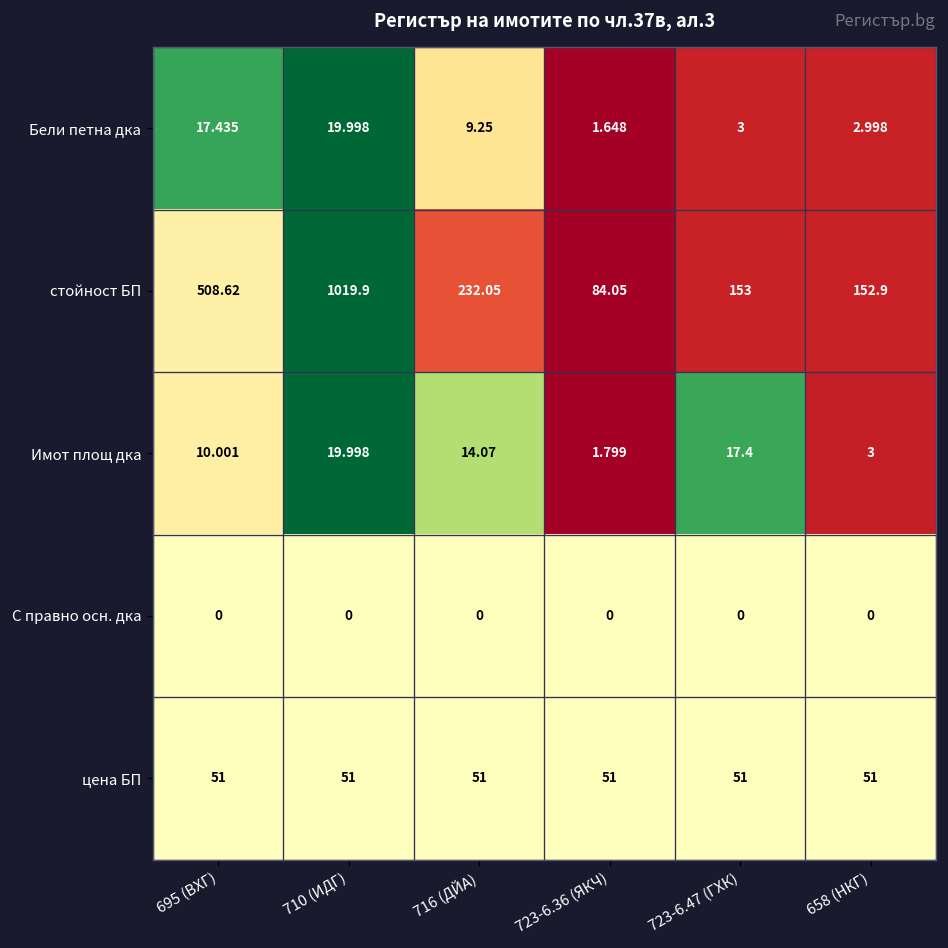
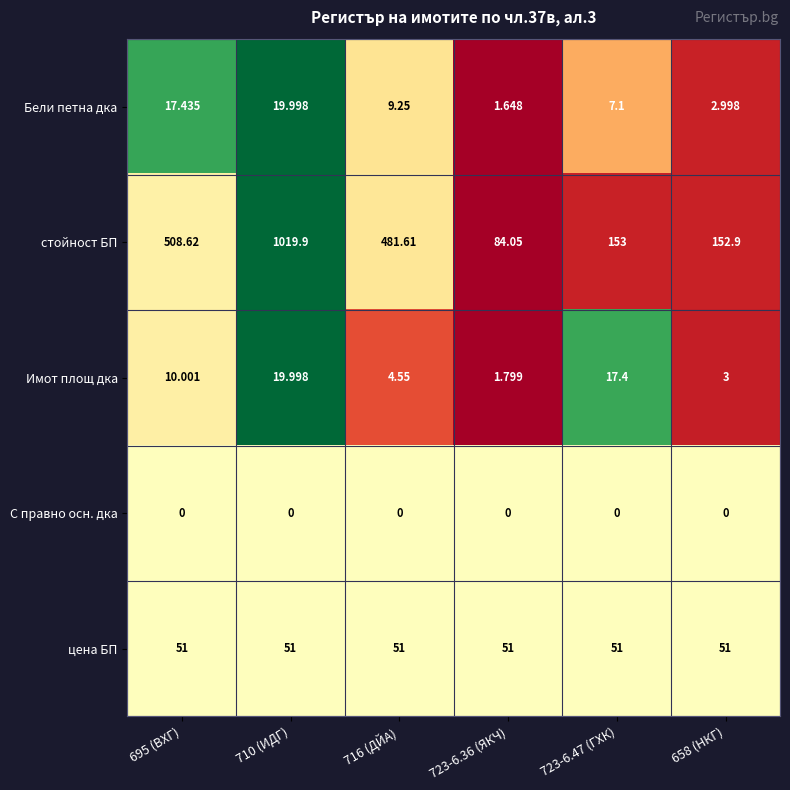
  {
    "Бели петна дка": {
      "695 (ВХГ)": 17.435,
      "710 (ИДГ)": 19.998,
      "716 (ДЙА)": 9.25,
      "723-6.36 (ЯКЧ)": 1.648,
-     "723-6.47 (ГХК)": 3,
+     "723-6.47 (ГХК)": 7.1,
      "658 (НКГ)": 2.998
    },
    "стойност БП": {
      "695 (ВХГ)": 508.62,
      "710 (ИДГ)": 1019.9,
-     "716 (ДЙА)": 232.05,
+     "716 (ДЙА)": 481.61,
      "723-6.36 (ЯКЧ)": 84.05,
      "723-6.47 (ГХК)": 153,
      "658 (НКГ)": 152.9
    },
    "Имот площ дка": {
      "695 (ВХГ)": 10.001,
      "710 (ИДГ)": 19.998,
-     "716 (ДЙА)": 14.07,
+     "716 (ДЙА)": 4.55,
      "723-6.36 (ЯКЧ)": 1.799,
      "723-6.47 (ГХК)": 17.4,
      "658 (НКГ)": 3
    },
    "С правно осн. дка": {
      "695 (ВХГ)": 0,
      "710 (ИДГ)": 0,
      "716 (ДЙА)": 0,
      "723-6.36 (ЯКЧ)": 0,
      "723-6.47 (ГХК)": 0,
      "658 (НКГ)": 0
    },
    "цена БП": {
      "695 (ВХГ)": 51,
      "710 (ИДГ)": 51,
      "716 (ДЙА)": 51,
      "723-6.36 (ЯКЧ)": 51,
      "723-6.47 (ГХК)": 51,
      "658 (НКГ)": 51
    }
  }
